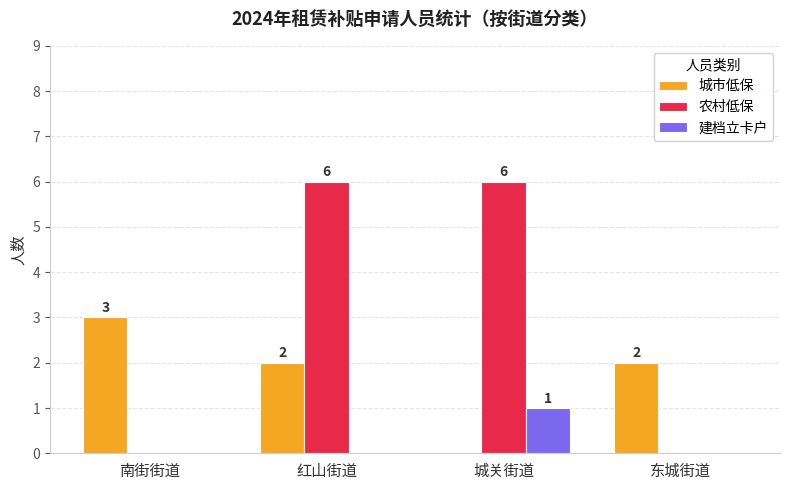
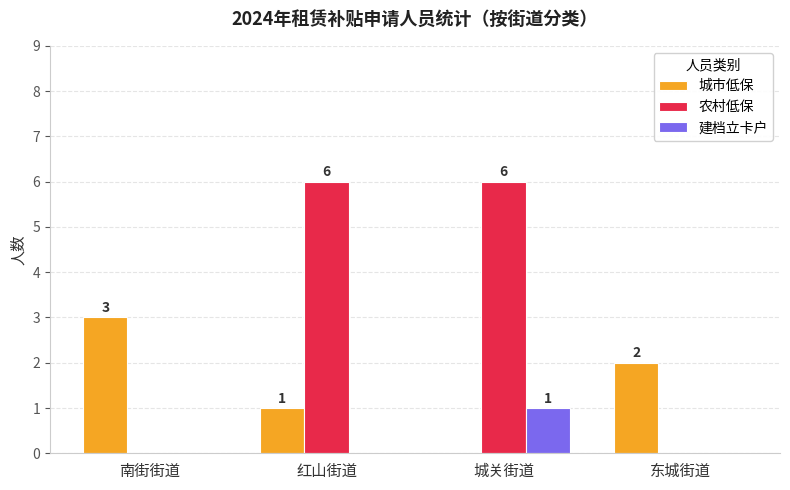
  {
    "城市低保": {
      "南街街道": 3,
-     "红山街道": 2,
+     "红山街道": 1,
      "东城街道": 2
    },
    "农村低保": {
      "红山街道": 6,
      "城关街道": 6
    },
    "建档立卡户": {
      "城关街道": 1
    }
  }
